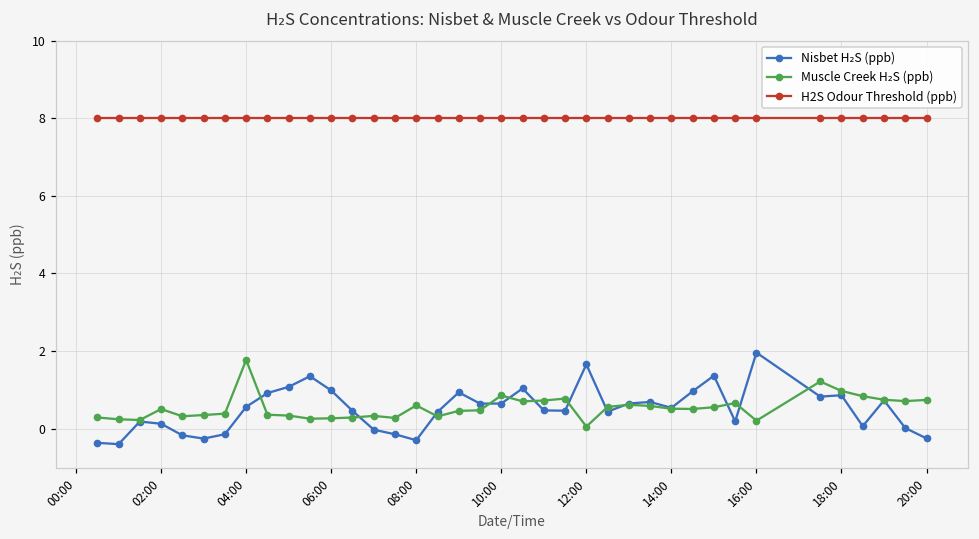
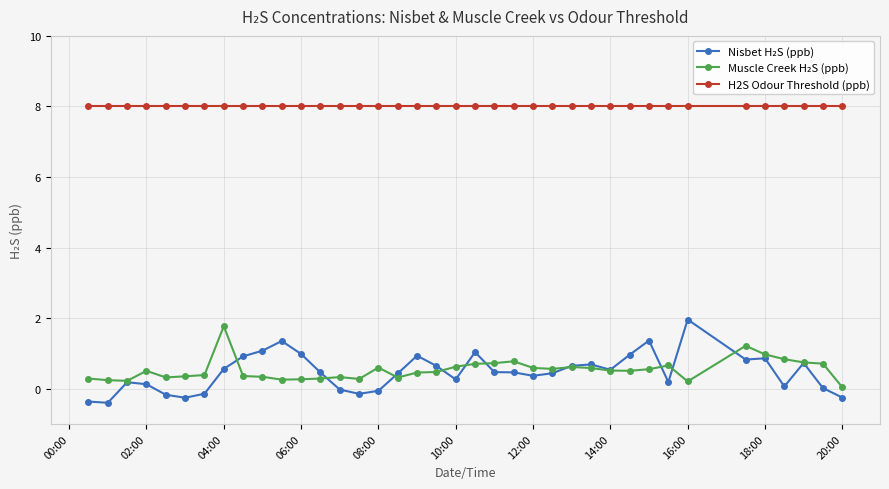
  {
    "Nisbet H₂S (ppb)": {
      "02:00": 0.1,
      "04:00": 0.6,
      "06:00": 1.0,
-     "08:00": -0.3,
-     "10:00": 0.6,
-     "12:00": 1.7,
+     "08:00": -0.1,
+     "10:00": 0.3,
+     "12:00": 0.4,
      "16:00": 2.0,
      "18:00": 0.9,
      "20:00": -0.2
    },
    "Muscle Creek H₂S (ppb)": {
      "02:00": 0.5,
      "04:00": 1.8,
      "06:00": 0.3,
      "08:00": 0.6,
-     "10:00": 0.9,
-     "12:00": 0.1,
+     "10:00": 0.6,
+     "12:00": 0.6,
      "16:00": 0.2,
      "18:00": 1.0,
-     "20:00": 0.7
+     "20:00": 0.0
    },
    "H2S Odour Threshold (ppb)": {
      "02:00": 8.0,
      "04:00": 8.0,
      "06:00": 8.0,
      "08:00": 8.0,
      "10:00": 8.0,
      "12:00": 8.0,
      "14:00": 8.0,
      "16:00": 8.0,
      "18:00": 8.0,
      "20:00": 8.0
    }
  }
